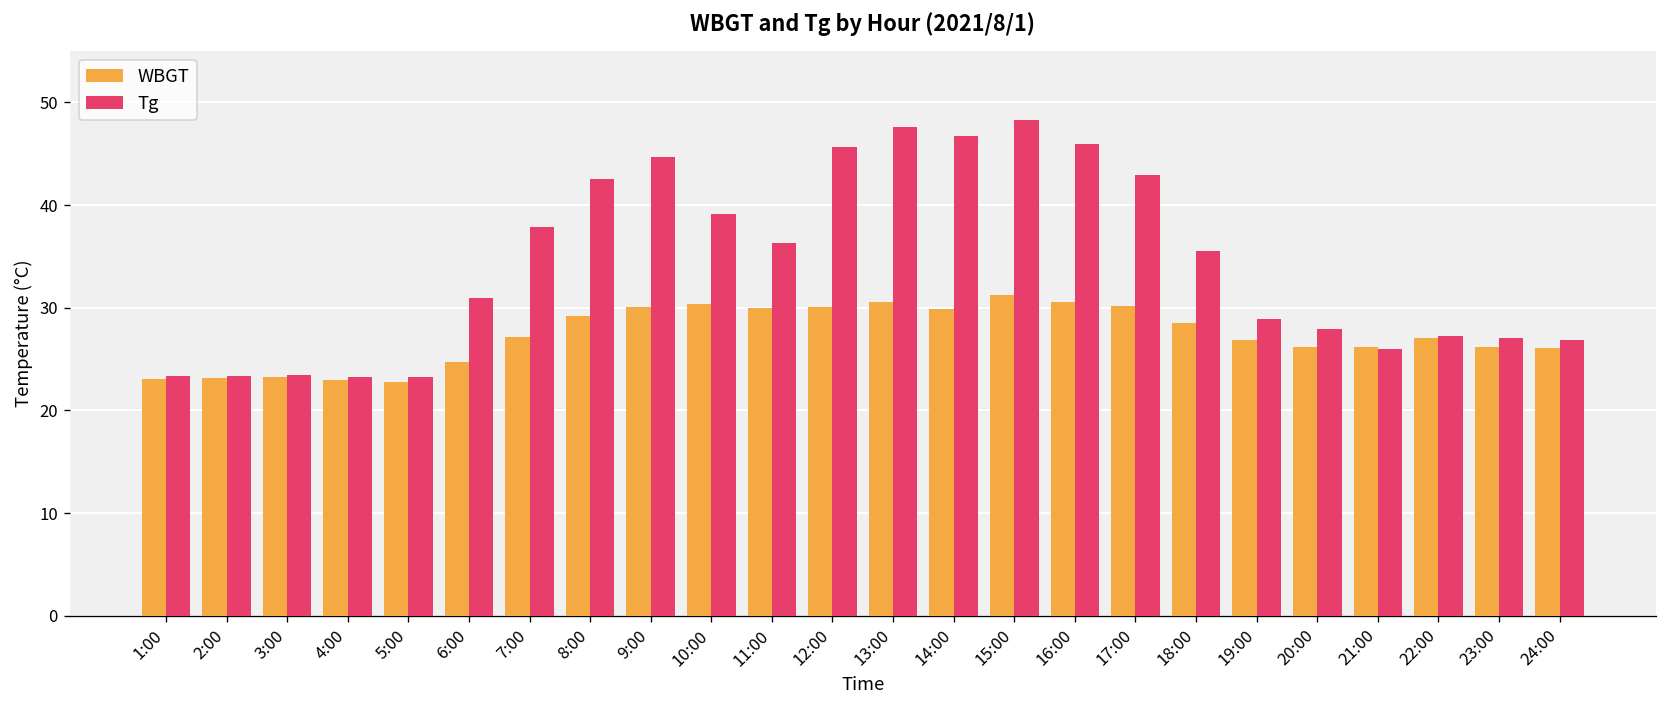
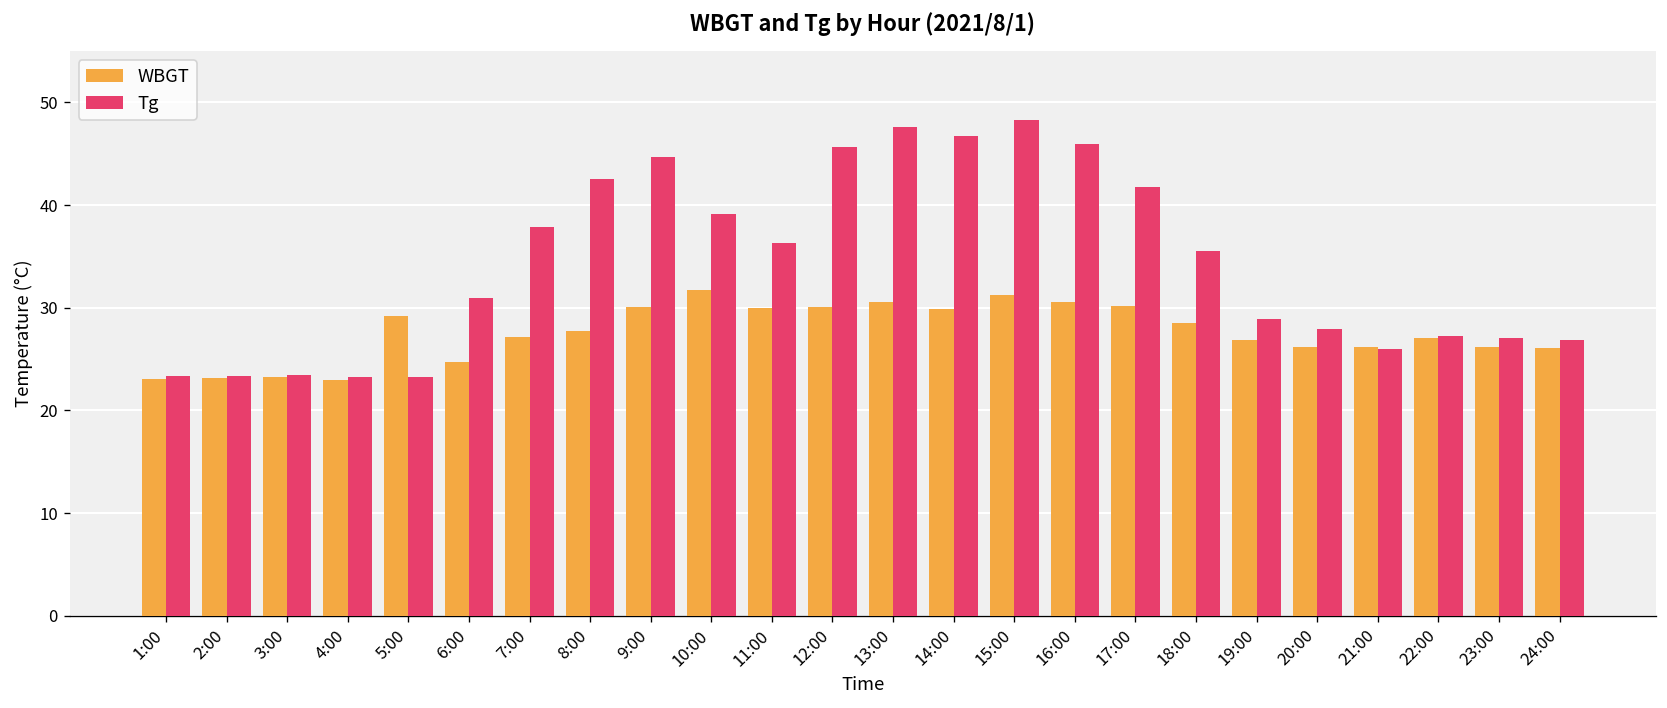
  {
    "WBGT": {
      "1:00": 23,
      "2:00": 23,
      "3:00": 23,
      "4:00": 23,
-     "5:00": 23,
+     "5:00": 29,
      "6:00": 25,
      "7:00": 27,
-     "8:00": 29,
+     "8:00": 28,
      "9:00": 30,
-     "10:00": 30,
+     "10:00": 32,
      "11:00": 30,
      "12:00": 30,
      "13:00": 31,
      "14:00": 30,
      "15:00": 31,
      "16:00": 31,
      "17:00": 30,
      "18:00": 29,
      "19:00": 27,
      "20:00": 26,
      "21:00": 26,
      "22:00": 27,
      "23:00": 26,
      "24:00": 26
    },
    "Tg": {
      "1:00": 23,
      "2:00": 23,
      "3:00": 24,
      "4:00": 23,
      "5:00": 23,
      "6:00": 31,
      "7:00": 38,
      "8:00": 43,
      "9:00": 45,
      "10:00": 39,
      "11:00": 36,
      "12:00": 46,
      "13:00": 48,
      "14:00": 47,
      "15:00": 48,
      "16:00": 46,
-     "17:00": 43,
+     "17:00": 42,
      "18:00": 36,
      "19:00": 29,
      "20:00": 28,
      "21:00": 26,
      "22:00": 27,
      "23:00": 27,
      "24:00": 27
    }
  }
